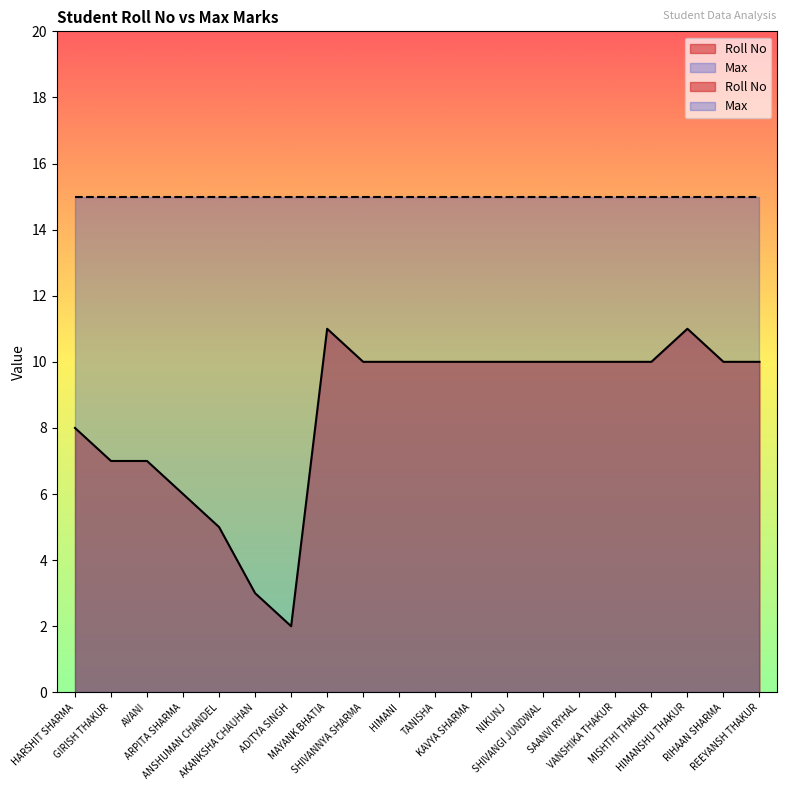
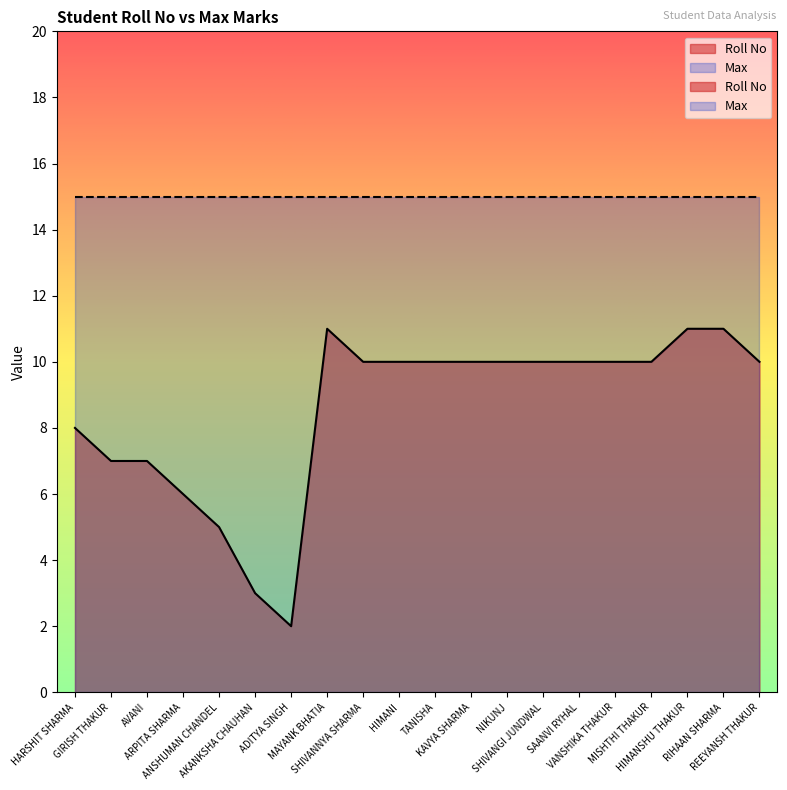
  {
    "Roll No": {
      "HARSHIT SHARMA": 8,
      "GIRISH THAKUR": 7,
      "AVANI": 7,
      "ARPITA SHARMA": 6,
      "ANSHUMAN CHANDEL": 5,
      "AKANKSHA CHAUHAN": 3,
      "ADITYA SINGH": 2,
      "MAYANK BHATIA": 11,
      "SHIVANNYA SHARMA": 10,
      "HIMANI": 10,
      "TANISHA": 10,
      "KAVYA SHARMA": 10,
      "NIKUNJ": 10,
      "SHIVANGI JUNDWAL": 10,
      "SAANVI RYHAL": 10,
      "VANSHIKA THAKUR": 10,
      "MISHTHI THAKUR": 10,
      "HIMANSHU THAKUR": 11,
-     "RIHAAN SHARMA": 10,
+     "RIHAAN SHARMA": 11,
      "REEYANSH THAKUR": 10
    },
    "Max": {
      "HARSHIT SHARMA": 15,
      "GIRISH THAKUR": 15,
      "AVANI": 15,
      "ARPITA SHARMA": 15,
      "ANSHUMAN CHANDEL": 15,
      "AKANKSHA CHAUHAN": 15,
      "ADITYA SINGH": 15,
      "MAYANK BHATIA": 15,
      "SHIVANNYA SHARMA": 15,
      "HIMANI": 15,
      "TANISHA": 15,
      "KAVYA SHARMA": 15,
      "NIKUNJ": 15,
      "SHIVANGI JUNDWAL": 15,
      "SAANVI RYHAL": 15,
      "VANSHIKA THAKUR": 15,
      "MISHTHI THAKUR": 15,
      "HIMANSHU THAKUR": 15,
      "RIHAAN SHARMA": 15,
      "REEYANSH THAKUR": 15
    }
  }
